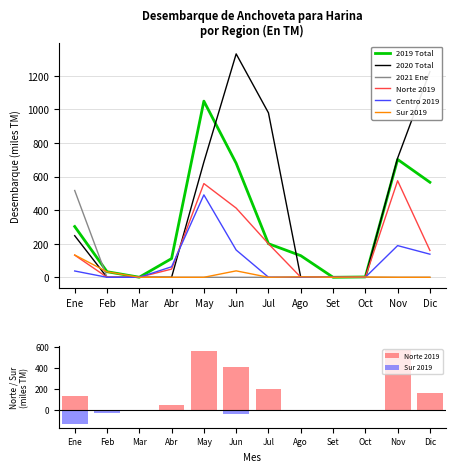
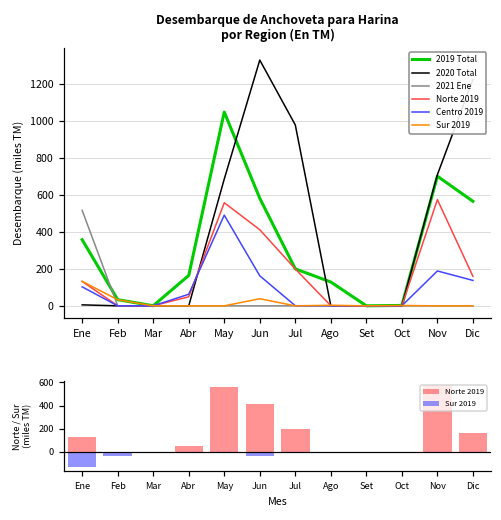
  {
    "Desembarque de Anchoveta para Harina por Region (En TM)": {
      "2019 Total": {
-       "Ene": 300,
-       "Abr": 110,
+       "Ene": 360,
+       "Abr": 160,
        "May": 1050,
-       "Jun": 680,
+       "Jun": 580,
        "Ago": 130,
        "Dic": 570
      },
      "2020 Total": {
-       "Ene": 250,
+       "Ene": 10,
        "May": 690,
        "Jun": 1330,
        "Jul": 980
      },
      "2021 Ene": {
        "Ene": 520,
        "Jun": 0
      },
      "Centro 2019": {
-       "Ene": 40,
+       "Ene": 100,
        "May": 490,
        "Jun": 160,
        "Nov": 190,
        "Dic": 140
      }
    }
  }
